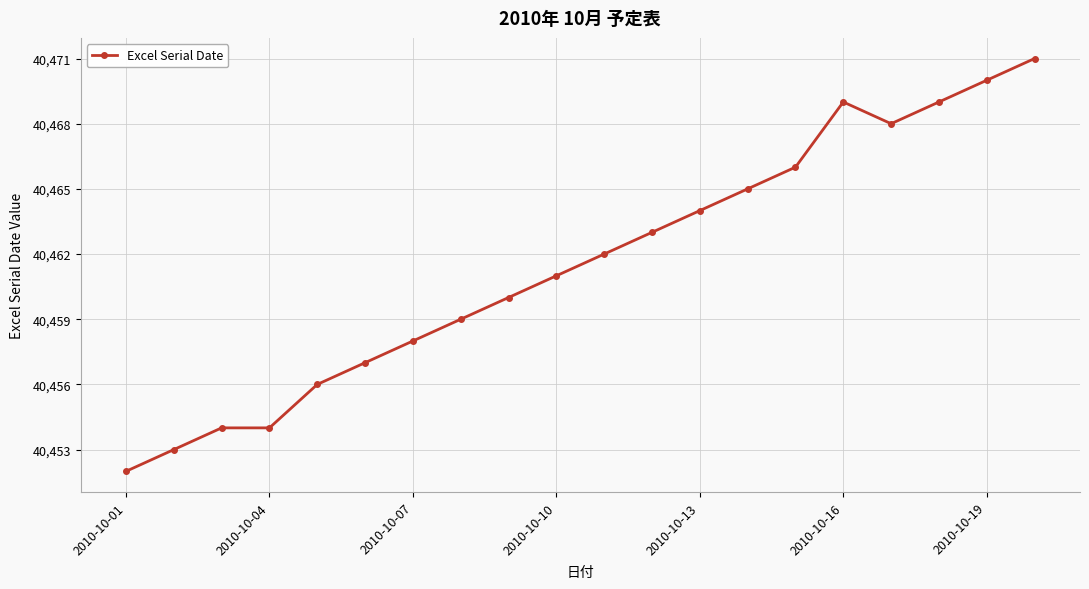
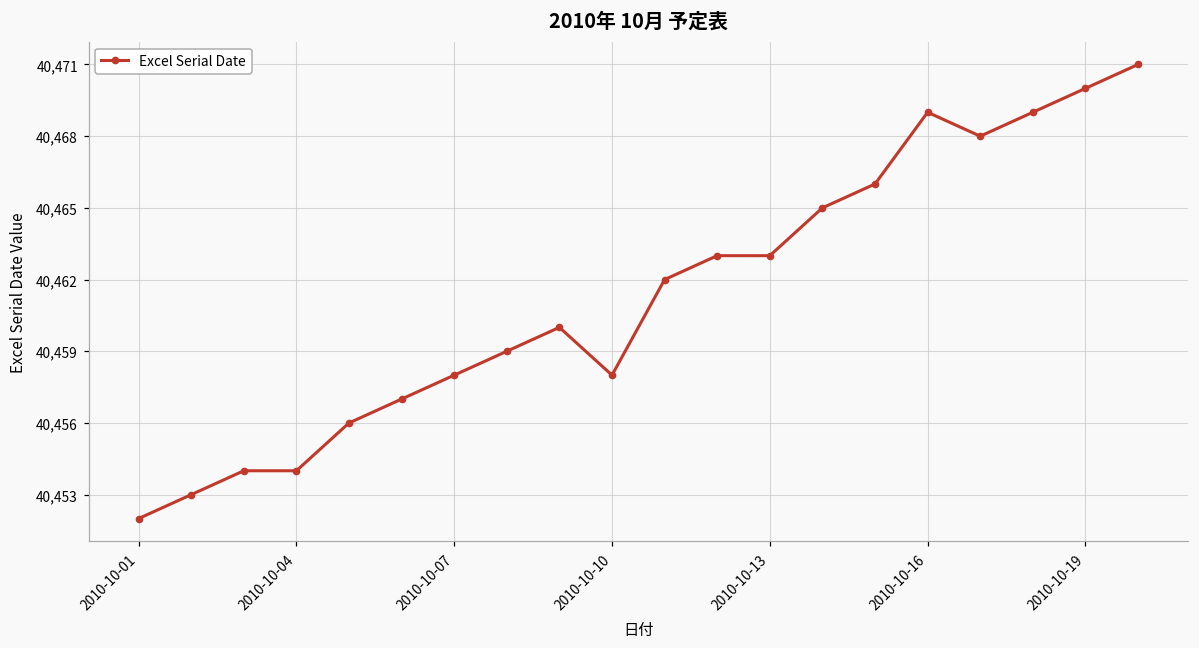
  {
    "2010-10-01": "40,452",
    "2010-10-04": "40,454",
    "2010-10-07": "40,458",
-   "2010-10-10": "40,461",
-   "2010-10-13": "40,464",
+   "2010-10-10": "40,458",
+   "2010-10-13": "40,463",
    "2010-10-16": "40,469",
    "2010-10-19": "40,470"
  }
